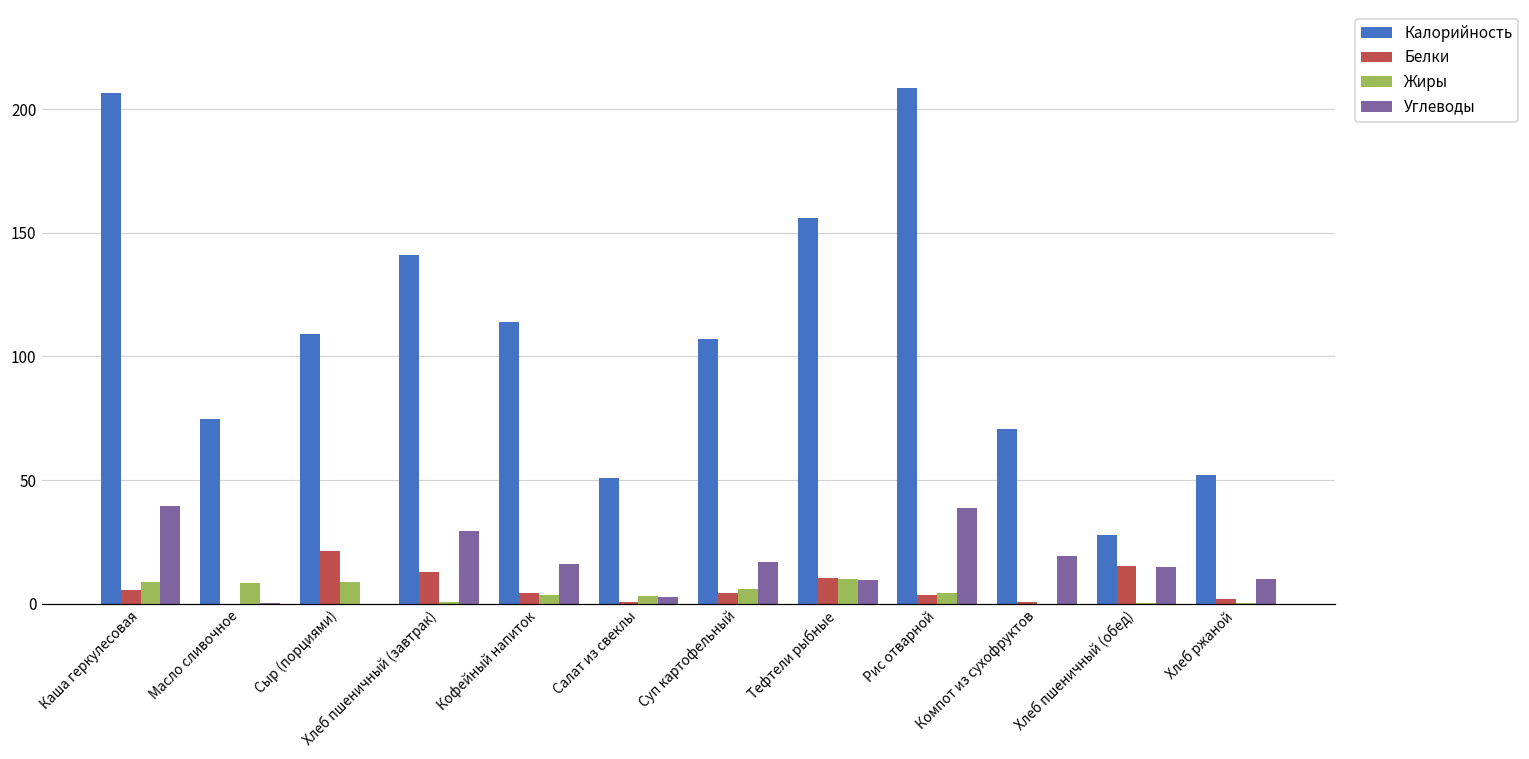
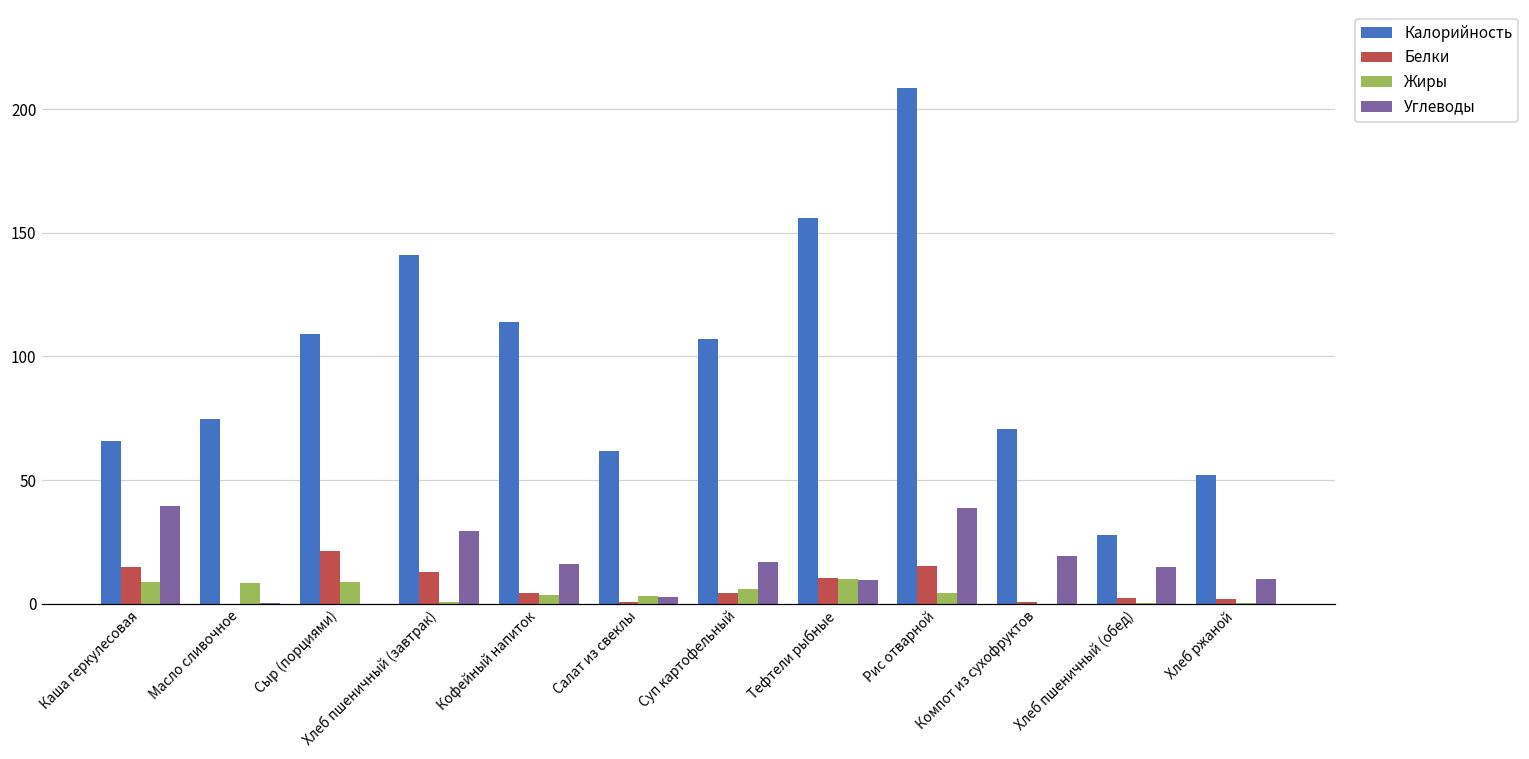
  {
    "Калорийность": {
-     "Каша геркулесовая": 206,
+     "Каша геркулесовая": 66,
      "Масло сливочное": 75,
      "Сыр (порциями)": 109,
      "Хлеб пшеничный (завтрак)": 141,
      "Кофейный напиток": 114,
-     "Салат из свеклы": 51,
+     "Салат из свеклы": 62,
      "Суп картофельный": 107,
      "Тефтели рыбные": 156,
      "Рис отварной": 208,
      "Компот из сухофруктов": 70,
      "Хлеб пшеничный (обед)": 28,
      "Хлеб ржаной": 52
    },
    "Белки": {
-     "Каша геркулесовая": 6,
+     "Каша геркулесовая": 15,
      "Сыр (порциями)": 21,
      "Хлеб пшеничный (завтрак)": 13,
      "Кофейный напиток": 4,
      "Суп картофельный": 4,
      "Тефтели рыбные": 10,
-     "Рис отварной": 4,
-     "Хлеб пшеничный (обед)": 15,
+     "Рис отварной": 15,
+     "Хлеб пшеничный (обед)": 2,
      "Хлеб ржаной": 2
    },
    "Жиры": {
      "Каша геркулесовая": 9,
      "Масло сливочное": 8,
      "Сыр (порциями)": 9,
      "Кофейный напиток": 3,
      "Салат из свеклы": 3,
      "Суп картофельный": 6,
      "Тефтели рыбные": 10,
      "Рис отварной": 4,
      "Компот из сухофруктов": 0
    },
    "Углеводы": {
      "Каша геркулесовая": 39,
      "Сыр (порциями)": 0,
      "Хлеб пшеничный (завтрак)": 30,
      "Кофейный напиток": 16,
      "Салат из свеклы": 3,
      "Суп картофельный": 17,
      "Тефтели рыбные": 10,
      "Рис отварной": 39,
      "Компот из сухофруктов": 19,
      "Хлеб пшеничный (обед)": 15,
      "Хлеб ржаной": 10
    }
  }
